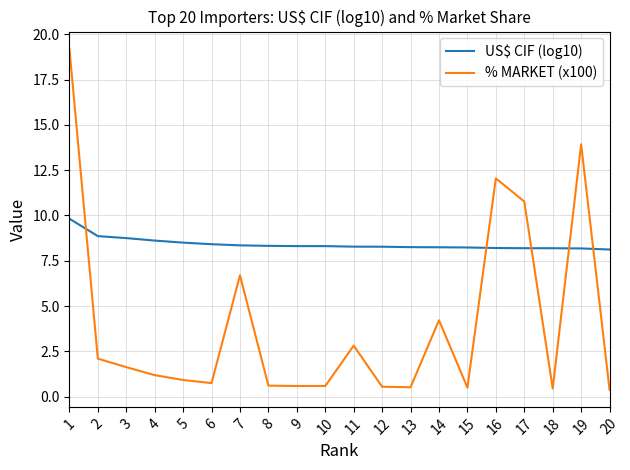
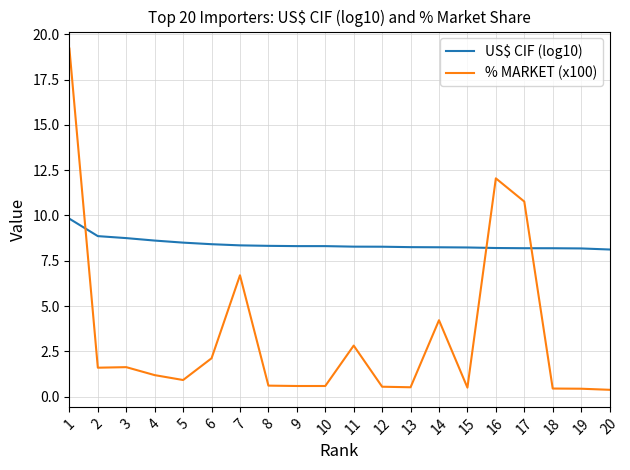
  {
    "US$ CIF (log10)": {
      "1": 9.8,
      "2": 8.9,
      "3": 8.8,
      "4": 8.6,
      "5": 8.5,
      "6": 8.4,
      "7": 8.4,
      "8": 8.3,
      "9": 8.3,
      "10": 8.3,
      "11": 8.3,
      "12": 8.3,
      "13": 8.3,
      "14": 8.2,
      "15": 8.2,
      "16": 8.2,
      "17": 8.2,
      "18": 8.2,
      "19": 8.2,
      "20": 8.1
    },
    "% MARKET (x100)": {
      "1": 19.2,
-     "2": 2.1,
+     "2": 1.6,
      "3": 1.6,
      "4": 1.2,
      "5": 0.9,
-     "6": 0.8,
+     "6": 2.1,
      "7": 6.7,
      "8": 0.6,
      "9": 0.6,
      "10": 0.6,
      "11": 2.8,
      "12": 0.5,
      "13": 0.5,
      "14": 4.2,
      "15": 0.5,
      "16": 12.0,
      "17": 10.8,
      "18": 0.4,
-     "19": 13.9,
+     "19": 0.4,
      "20": 0.4
    }
  }
